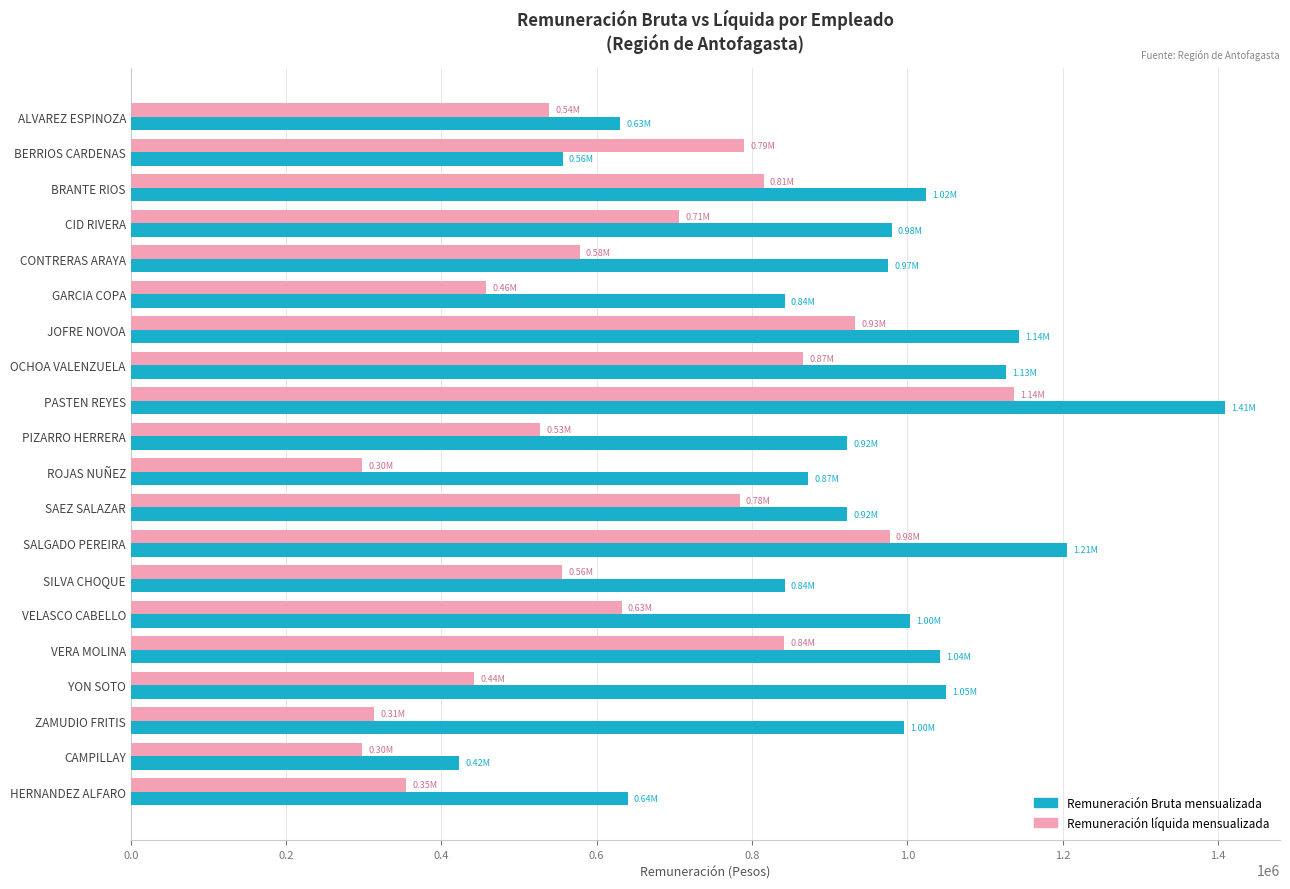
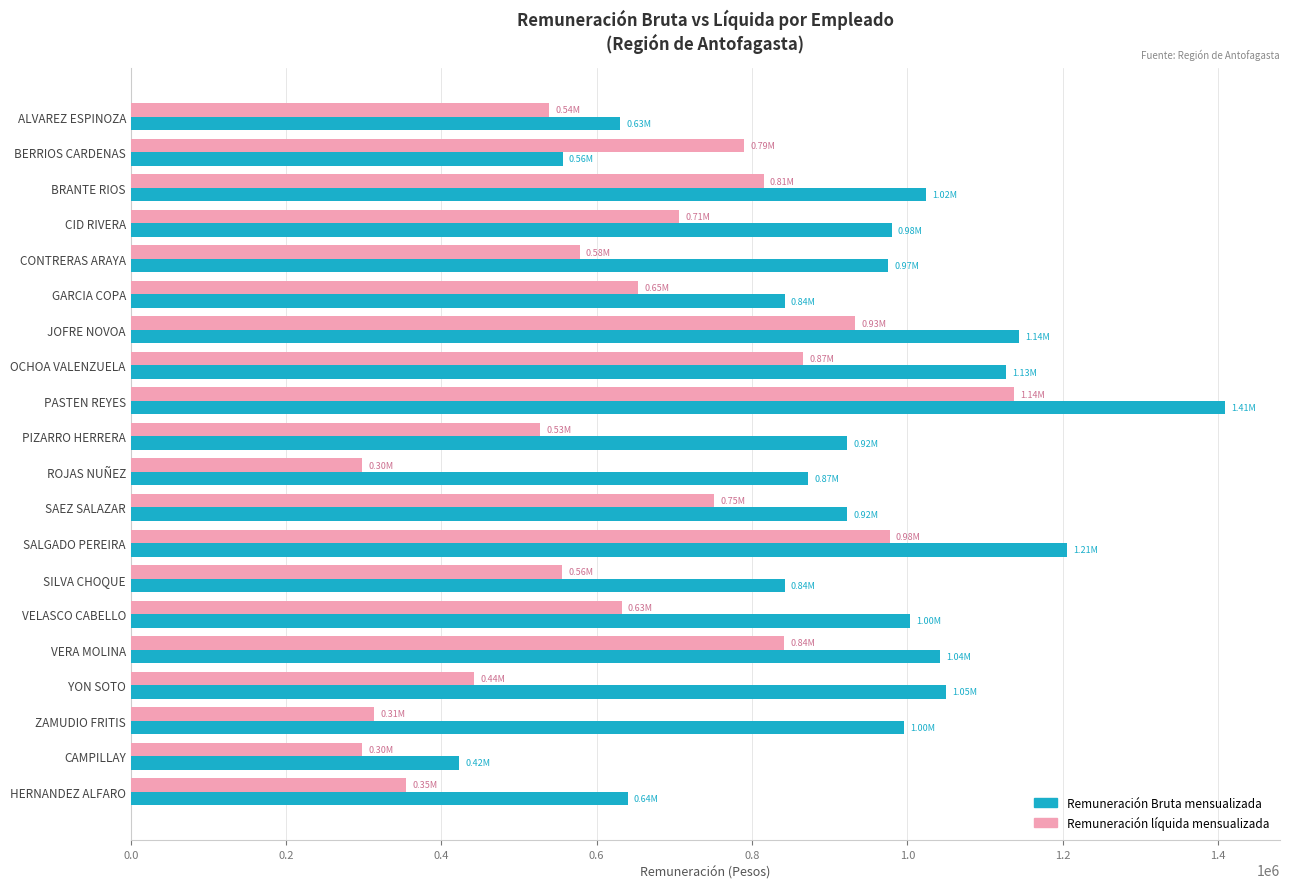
  {
    "Remuneración Bruta mensualizada": {
      "ALVAREZ ESPINOZA": "0.63M",
      "BERRIOS CARDENAS": "0.56M",
      "BRANTE RIOS": "1.02M",
      "CID RIVERA": "0.98M",
      "CONTRERAS ARAYA": "0.97M",
      "GARCIA COPA": "0.84M",
      "JOFRE NOVOA": "1.14M",
      "OCHOA VALENZUELA": "1.13M",
      "PASTEN REYES": "1.41M",
      "PIZARRO HERRERA": "0.92M",
      "ROJAS NUÑEZ": "0.87M",
      "SAEZ SALAZAR": "0.92M",
      "SALGADO PEREIRA": "1.21M",
      "SILVA CHOQUE": "0.84M",
      "VELASCO CABELLO": "1.00M",
      "VERA MOLINA": "1.04M",
      "YON SOTO": "1.05M",
      "ZAMUDIO FRITIS": "1.00M",
      "CAMPILLAY": "0.42M",
      "HERNANDEZ ALFARO": "0.64M"
    },
    "Remuneración líquida mensualizada": {
      "ALVAREZ ESPINOZA": "0.54M",
      "BERRIOS CARDENAS": "0.79M",
      "BRANTE RIOS": "0.81M",
      "CID RIVERA": "0.71M",
      "CONTRERAS ARAYA": "0.58M",
-     "GARCIA COPA": "0.46M",
+     "GARCIA COPA": "0.65M",
      "JOFRE NOVOA": "0.93M",
      "OCHOA VALENZUELA": "0.87M",
      "PASTEN REYES": "1.14M",
      "PIZARRO HERRERA": "0.53M",
      "ROJAS NUÑEZ": "0.30M",
-     "SAEZ SALAZAR": "0.78M",
+     "SAEZ SALAZAR": "0.75M",
      "SALGADO PEREIRA": "0.98M",
      "SILVA CHOQUE": "0.56M",
      "VELASCO CABELLO": "0.63M",
      "VERA MOLINA": "0.84M",
      "YON SOTO": "0.44M",
      "ZAMUDIO FRITIS": "0.31M",
      "CAMPILLAY": "0.30M",
      "HERNANDEZ ALFARO": "0.35M"
    }
  }
